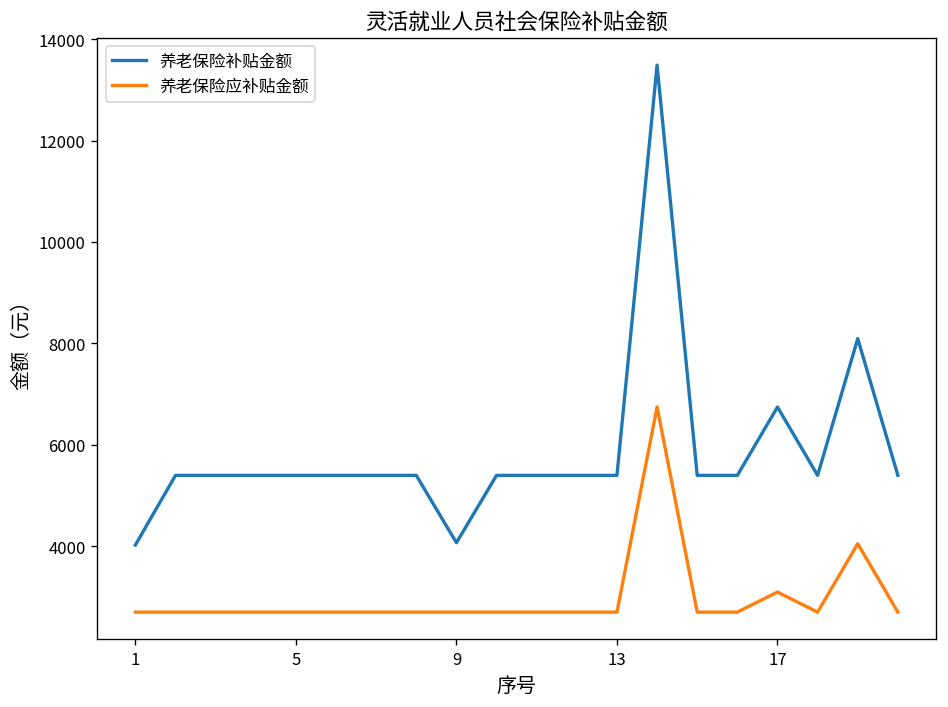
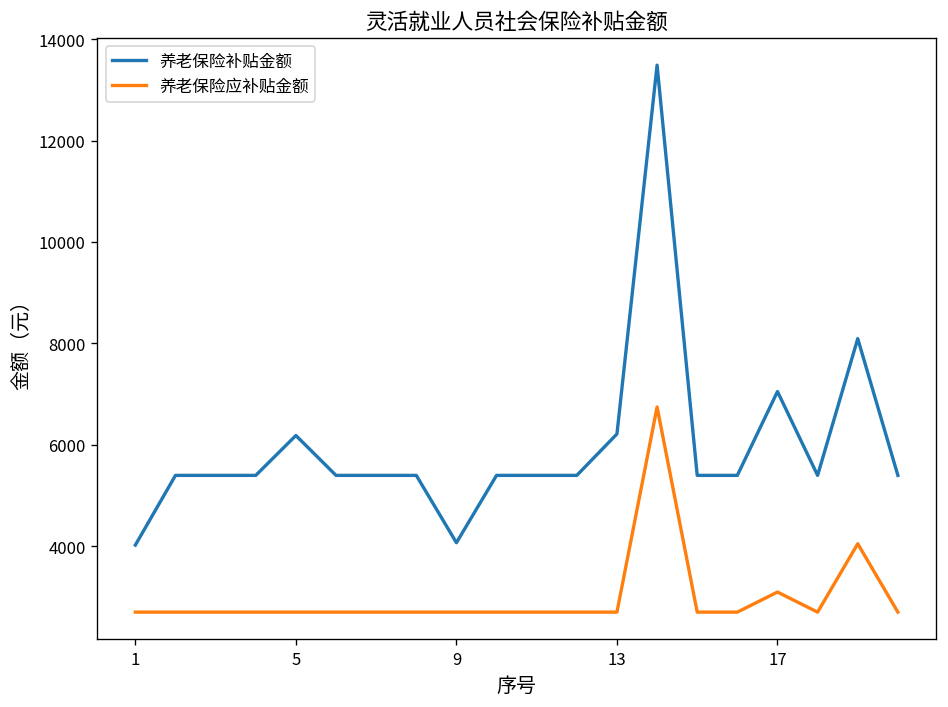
  {
    "养老保险补贴金额": {
      "1": 4000,
-     "5": 5400,
+     "5": 6200,
      "9": 4100,
-     "13": 5400,
-     "17": 6700
+     "13": 6200,
+     "17": 7000
    },
    "养老保险应补贴金额": {
      "1": 2700,
      "5": 2700,
      "9": 2700,
      "13": 2700,
      "17": 3100
    }
  }
